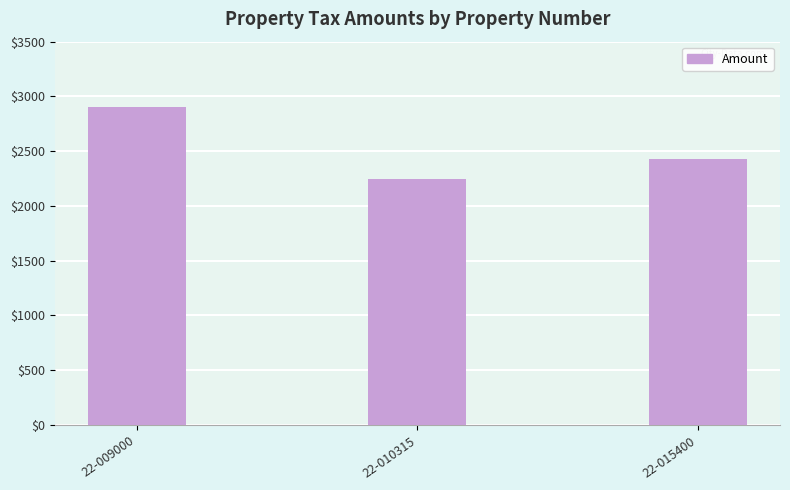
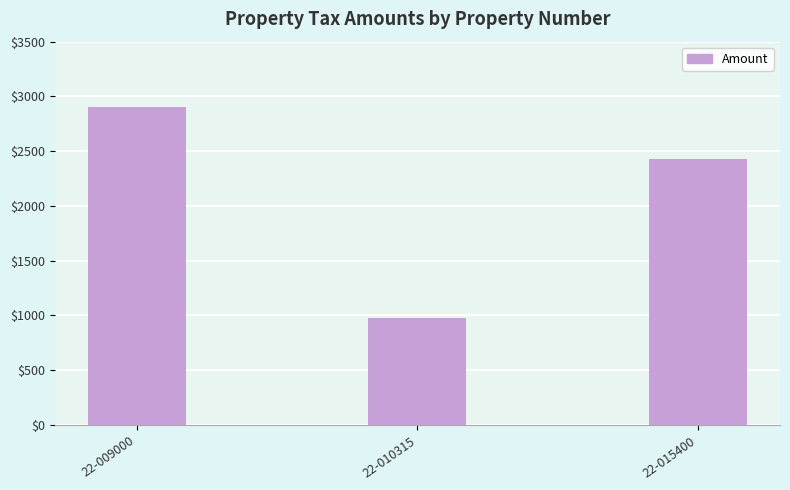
  {
    "22-009000": "$2910",
-   "22-010315": "$2250",
+   "22-010315": "$980",
    "22-015400": "$2430"
  }
